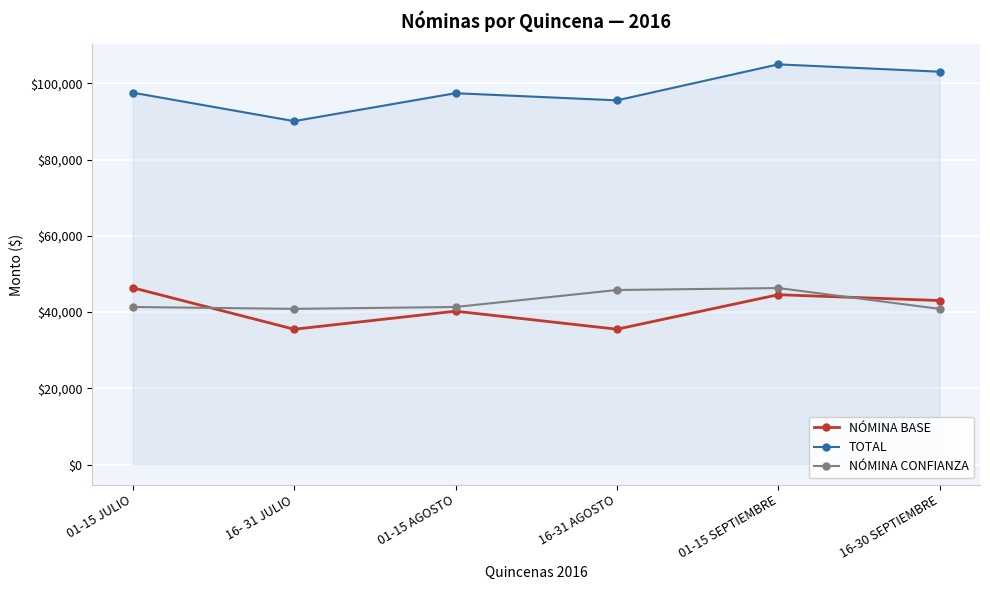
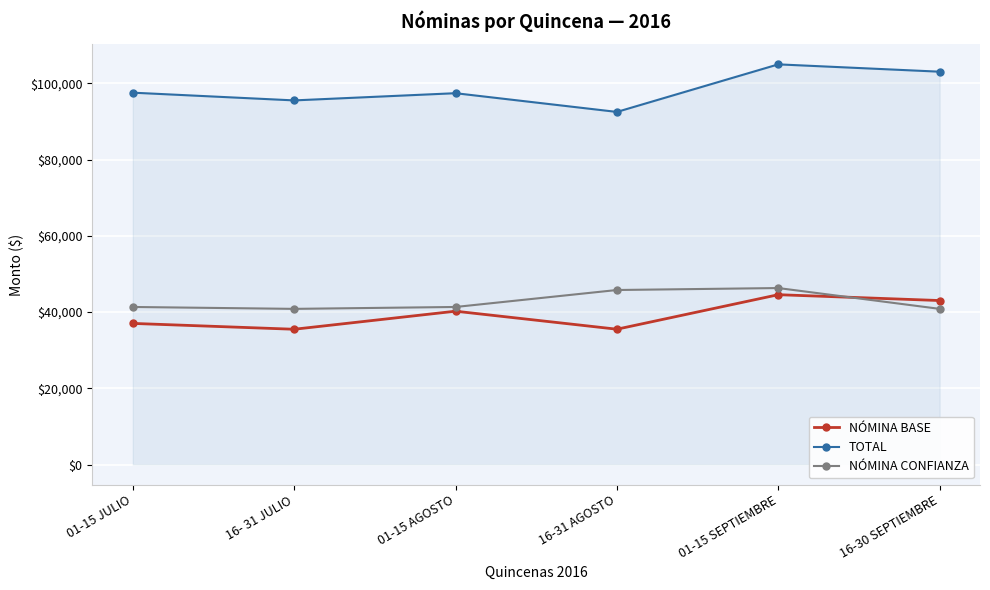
  {
    "NÓMINA BASE": {
-     "01-15 JULIO": "$46,000",
+     "01-15 JULIO": "$37,000",
      "16- 31 JULIO": "$35,000",
      "01-15 AGOSTO": "$40,000",
      "16-31 AGOSTO": "$36,000",
      "01-15 SEPTIEMBRE": "$45,000",
      "16-30 SEPTIEMBRE": "$43,000"
    },
    "TOTAL": {
      "01-15 JULIO": "$98,000",
-     "16- 31 JULIO": "$90,000",
+     "16- 31 JULIO": "$96,000",
      "01-15 AGOSTO": "$97,000",
-     "16-31 AGOSTO": "$96,000",
+     "16-31 AGOSTO": "$93,000",
      "01-15 SEPTIEMBRE": "$105,000",
      "16-30 SEPTIEMBRE": "$103,000"
    },
    "NÓMINA CONFIANZA": {
      "01-15 JULIO": "$41,000",
      "16- 31 JULIO": "$41,000",
      "01-15 AGOSTO": "$41,000",
      "16-31 AGOSTO": "$46,000",
      "01-15 SEPTIEMBRE": "$46,000",
      "16-30 SEPTIEMBRE": "$41,000"
    }
  }
